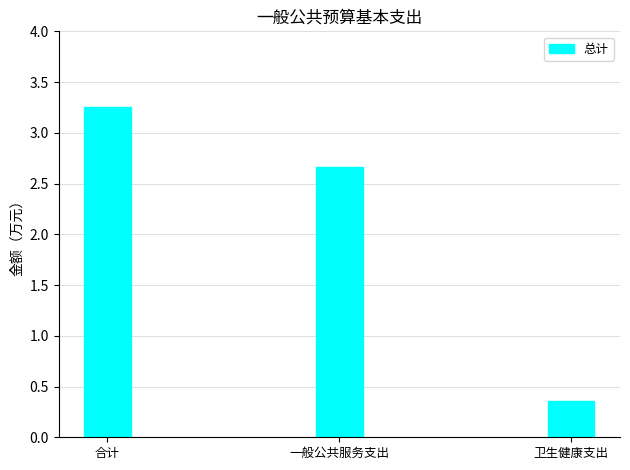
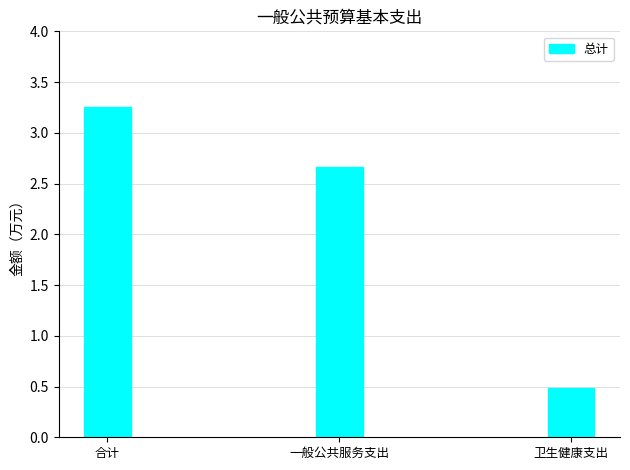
  {
    "合计": 3.25,
    "一般公共服务支出": 2.66,
-   "卫生健康支出": 0.36
+   "卫生健康支出": 0.49
  }
